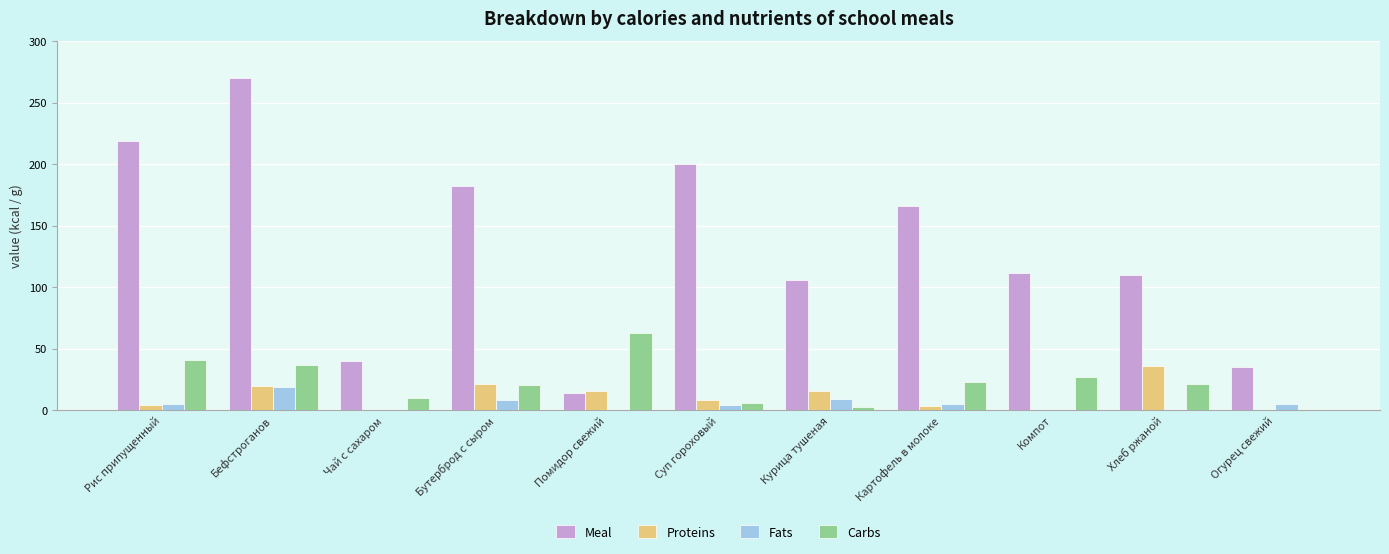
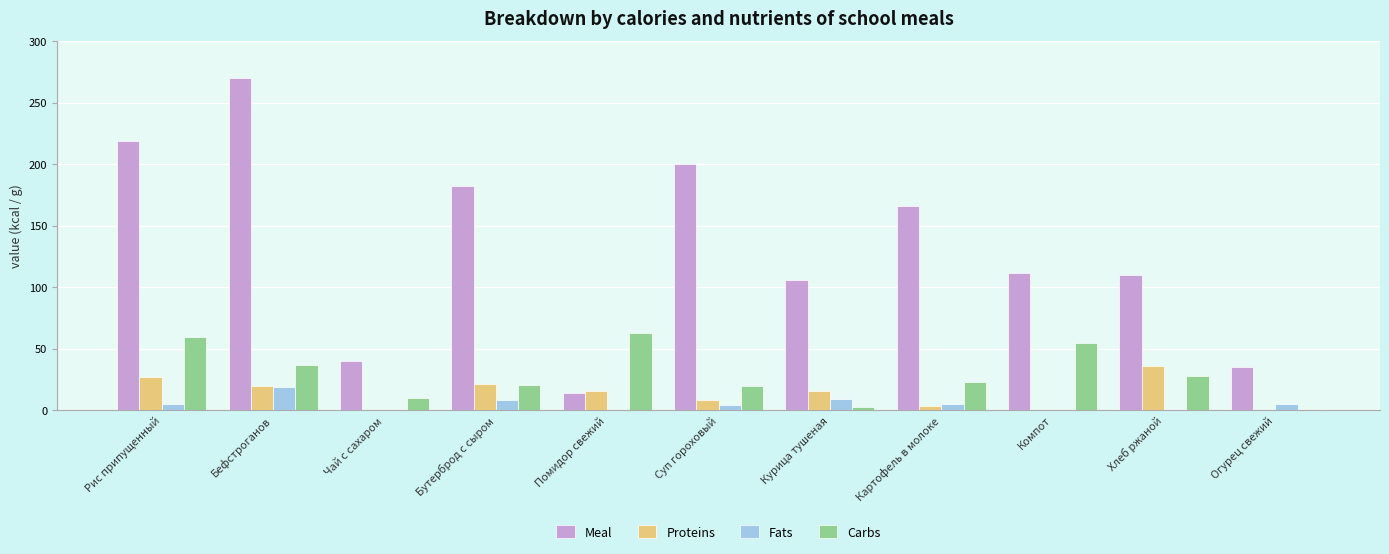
  {
    "Proteins": {
-     "Рис припущенный": 4,
+     "Рис припущенный": 27,
      "Бефстроганов": 20,
      "Бутерброд с сыром": 21,
      "Помидор свежий": 15,
      "Суп гороховый": 8,
      "Курица тушеная": 16,
      "Картофель в молоке": 4,
      "Хлеб ржаной": 36,
      "Огурец свежий": 0
    },
    "Carbs": {
-     "Рис припущенный": 41,
+     "Рис припущенный": 60,
      "Бефстроганов": 37,
      "Чай с сахаром": 10,
      "Бутерброд с сыром": 20,
      "Помидор свежий": 62,
-     "Суп гороховый": 6,
+     "Суп гороховый": 20,
      "Курица тушеная": 3,
      "Картофель в молоке": 23,
-     "Компот": 27,
-     "Хлеб ржаной": 21
+     "Компот": 55,
+     "Хлеб ржаной": 28
    }
  }
